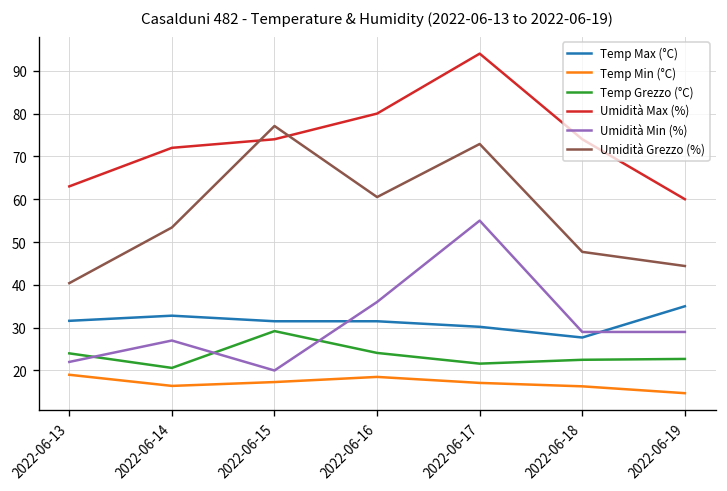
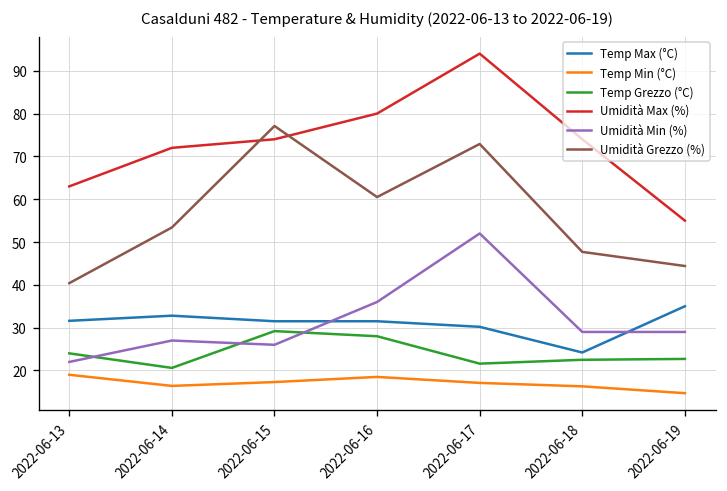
  {
    "Temp Max (°C)": {
      "2022-06-13": 32,
      "2022-06-14": 33,
      "2022-06-15": 32,
      "2022-06-16": 32,
      "2022-06-17": 30,
-     "2022-06-18": 28,
+     "2022-06-18": 24,
      "2022-06-19": 35
    },
    "Temp Min (°C)": {
      "2022-06-13": 19,
      "2022-06-14": 16,
      "2022-06-15": 17,
      "2022-06-16": 19,
      "2022-06-17": 17,
      "2022-06-18": 16,
      "2022-06-19": 15
    },
    "Temp Grezzo (°C)": {
      "2022-06-13": 24,
      "2022-06-14": 21,
      "2022-06-15": 29,
-     "2022-06-16": 24,
+     "2022-06-16": 28,
      "2022-06-17": 22,
      "2022-06-18": 23,
      "2022-06-19": 23
    },
    "Umidità Max (%)": {
      "2022-06-13": 63,
      "2022-06-14": 72,
      "2022-06-15": 74,
      "2022-06-16": 80,
      "2022-06-17": 94,
-     "2022-06-19": 60
+     "2022-06-19": 55
    },
    "Umidità Min (%)": {
      "2022-06-13": 22,
      "2022-06-14": 27,
-     "2022-06-15": 20,
+     "2022-06-15": 26,
      "2022-06-16": 36,
-     "2022-06-17": 55,
+     "2022-06-17": 52,
      "2022-06-18": 29,
      "2022-06-19": 29
    },
    "Umidità Grezzo (%)": {
      "2022-06-13": 40,
      "2022-06-14": 53,
      "2022-06-15": 77,
      "2022-06-16": 61,
      "2022-06-17": 73,
      "2022-06-18": 48,
      "2022-06-19": 44
    }
  }
